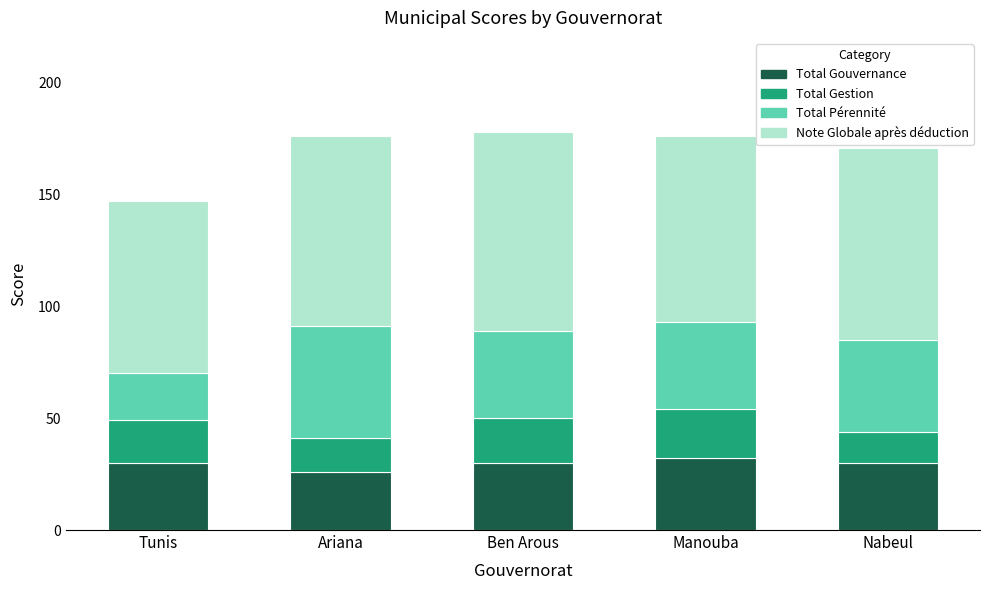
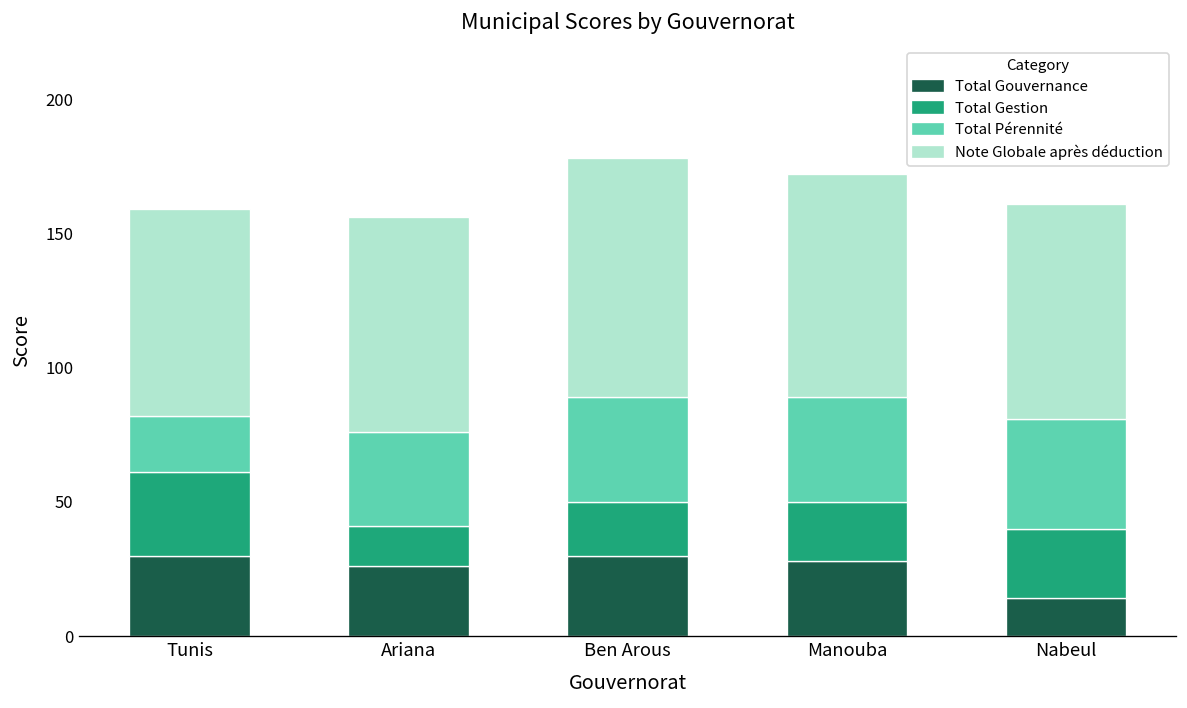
  {
    "Total Gouvernance": {
      "Tunis": 30,
      "Ariana": 26,
      "Ben Arous": 30,
-     "Manouba": 32,
-     "Nabeul": 30
+     "Manouba": 28,
+     "Nabeul": 14
    },
    "Total Gestion": {
-     "Tunis": 19,
+     "Tunis": 31,
      "Ariana": 15,
      "Ben Arous": 20,
      "Manouba": 22,
-     "Nabeul": 14
+     "Nabeul": 26
    },
    "Total Pérennité": {
      "Tunis": 21,
-     "Ariana": 50,
+     "Ariana": 35,
      "Ben Arous": 39,
      "Manouba": 39,
      "Nabeul": 41
    },
    "Note Globale après déduction": {
      "Tunis": 77,
-     "Ariana": 85,
+     "Ariana": 80,
      "Ben Arous": 89,
      "Manouba": 83,
-     "Nabeul": 86
+     "Nabeul": 80
    }
  }
